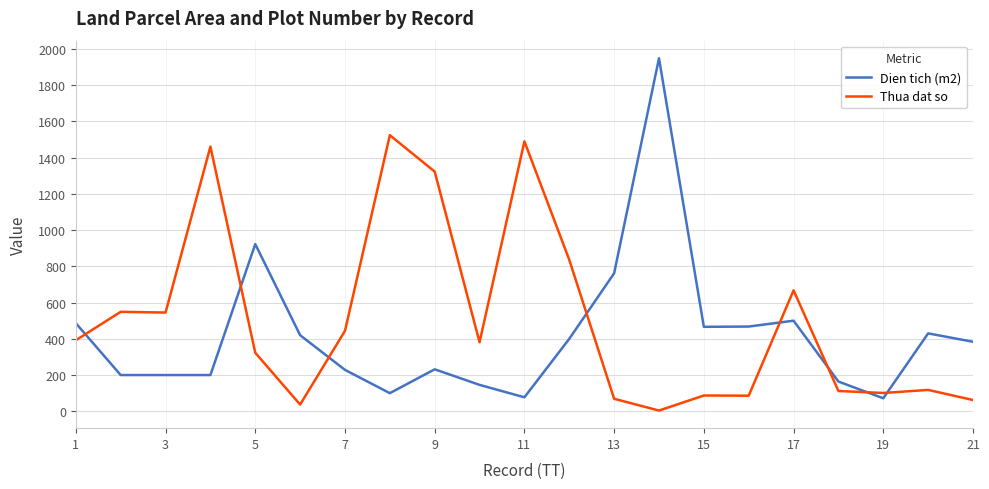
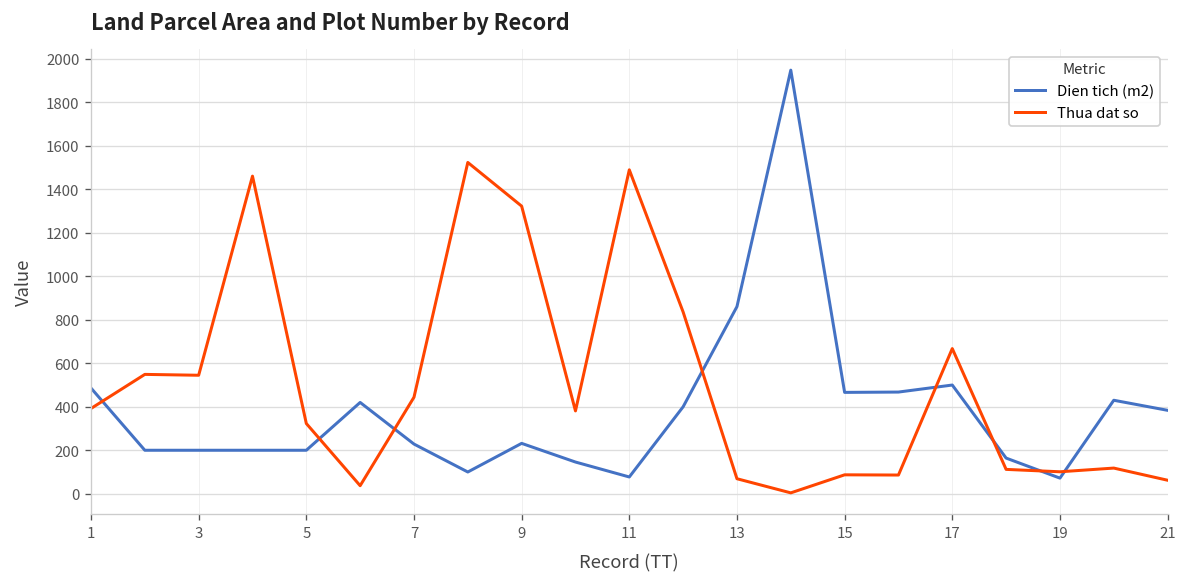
  {
    "Dien tich (m2)": {
      "1": 490,
      "3": 200,
-     "5": 920,
+     "5": 200,
      "7": 230,
      "9": 230,
      "11": 80,
-     "13": 760,
+     "13": 860,
      "15": 470,
      "17": 500,
      "19": 70,
      "21": 380
    },
    "Thua dat so": {
      "1": 390,
      "3": 550,
      "5": 320,
      "7": 440,
      "9": 1320,
      "11": 1490,
      "13": 70,
      "15": 90,
      "17": 670,
      "19": 100,
      "21": 60
    }
  }
